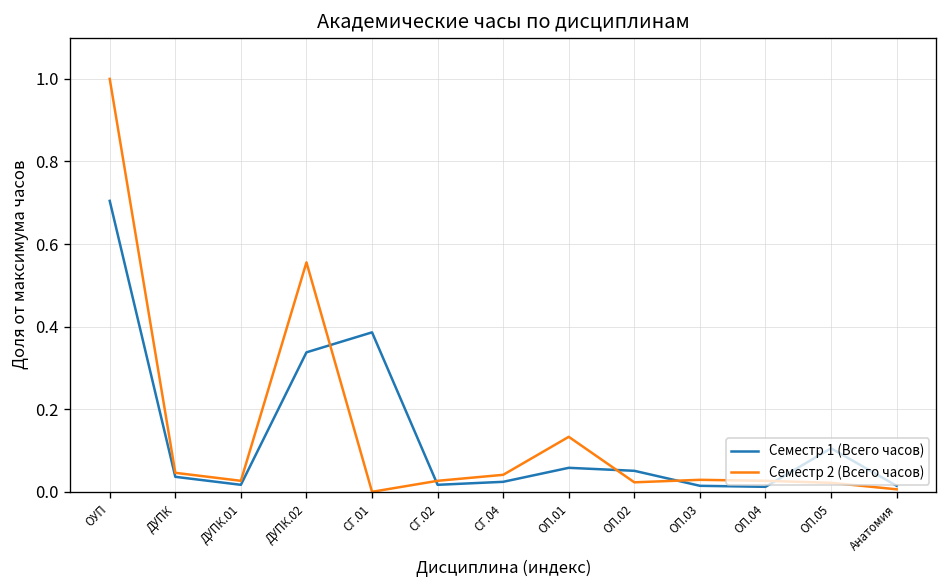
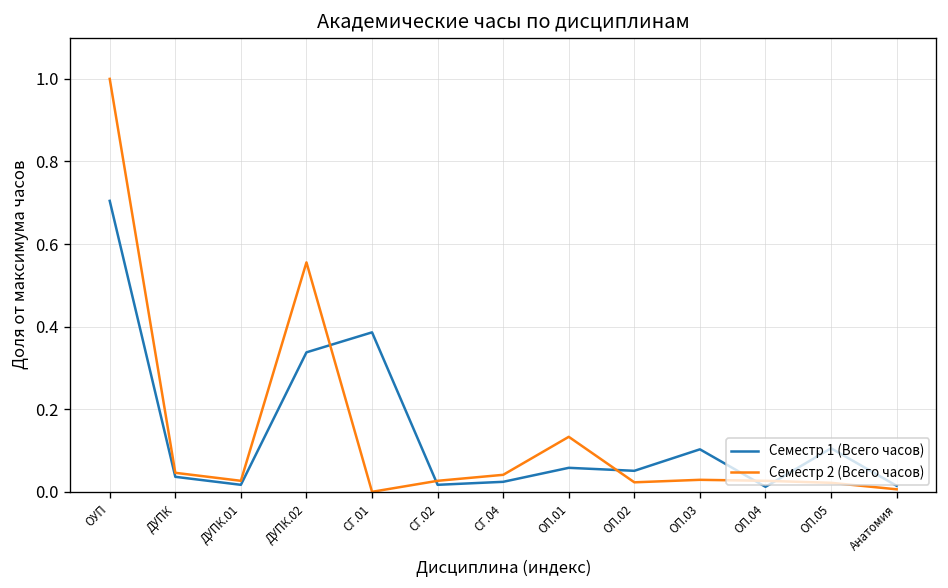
  {
    "Семестр 1 (Всего часов)": {
      "ОУП": 0.70,
      "ДУПК": 0.04,
      "ДУПК.01": 0.02,
      "ДУПК.02": 0.34,
      "СГ.01": 0.39,
      "СГ.02": 0.02,
      "СГ.04": 0.02,
      "ОП.01": 0.06,
      "ОП.02": 0.05,
-     "ОП.03": 0.01,
+     "ОП.03": 0.10,
      "ОП.04": 0.01,
      "Анатомия": 0.01
    },
    "Семестр 2 (Всего часов)": {
      "ОУП": 1.00,
      "ДУПК": 0.05,
      "ДУПК.01": 0.03,
      "ДУПК.02": 0.56,
      "СГ.01": 0.00,
      "СГ.02": 0.03,
      "СГ.04": 0.04,
      "ОП.01": 0.13,
      "ОП.02": 0.02,
      "ОП.03": 0.03,
      "Анатомия": 0.01
    }
  }
